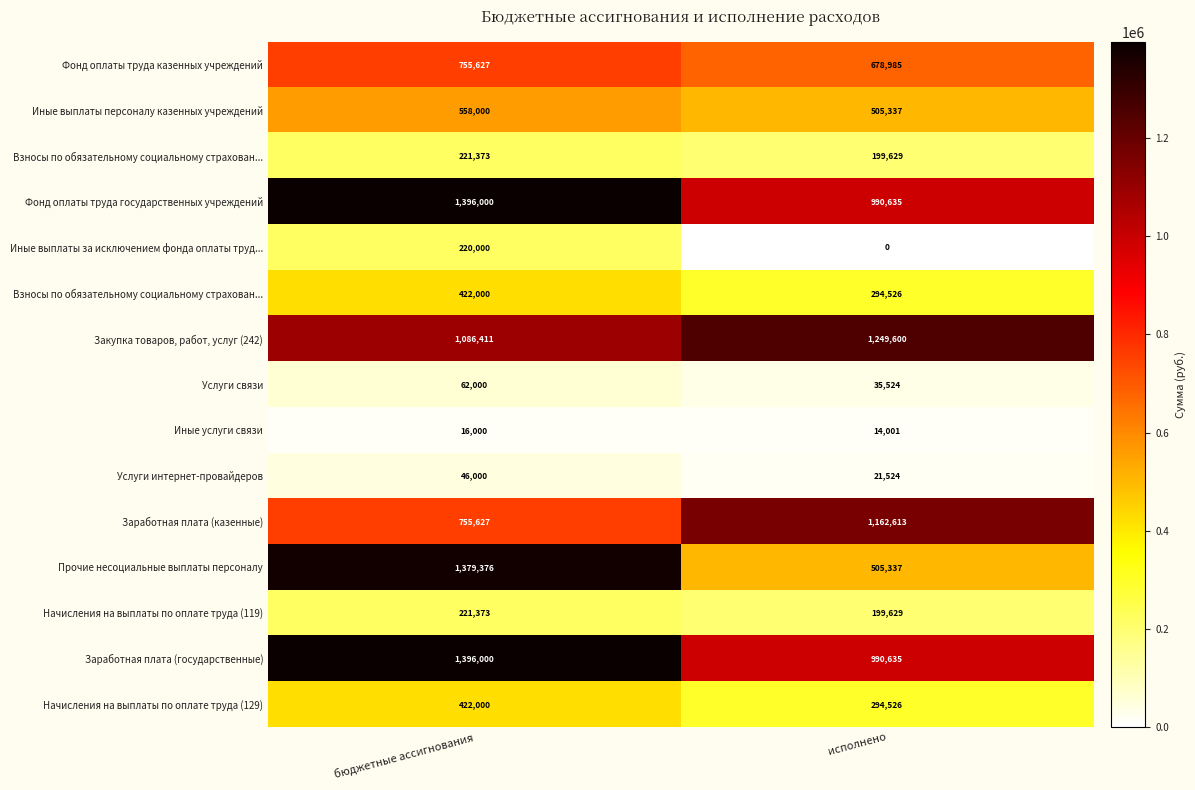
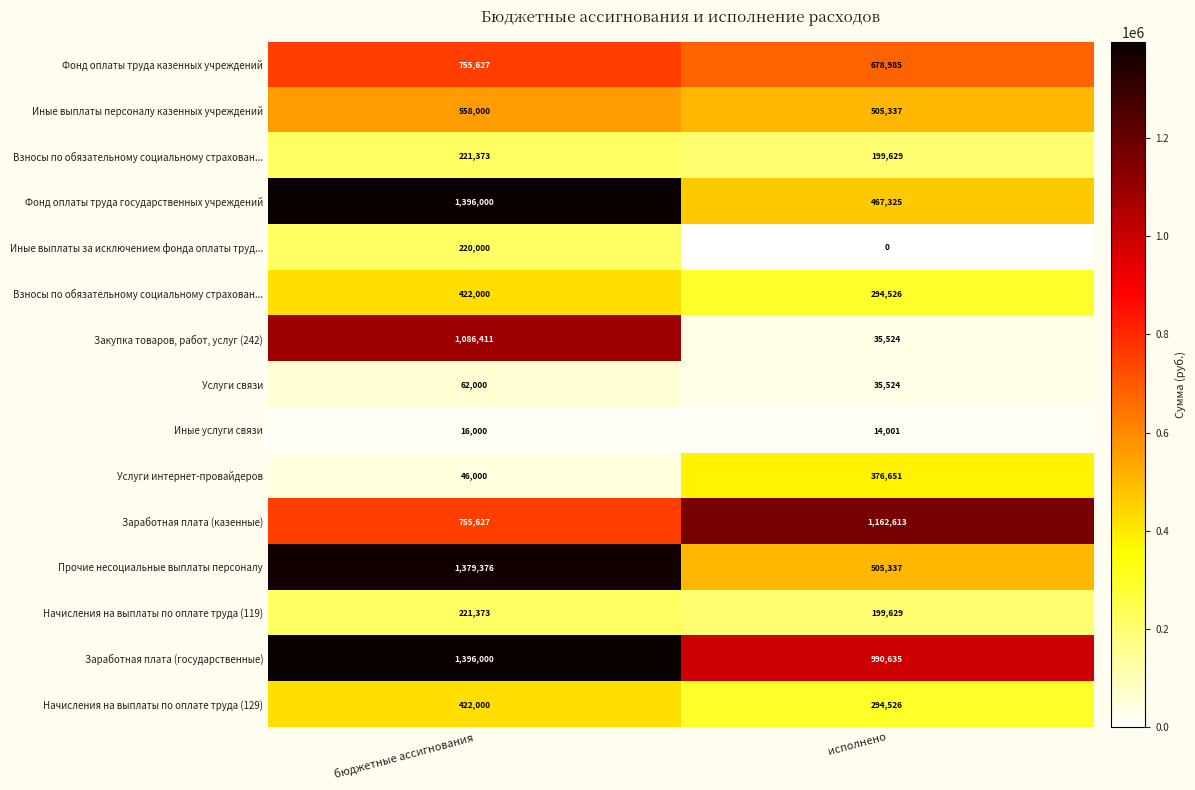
  {
    "Фонд оплаты труда казенных учреждений": {
      "бюджетные ассигнования": "755,627",
      "исполнено": "678,985"
    },
    "Иные выплаты персоналу казенных учреждений": {
      "бюджетные ассигнования": "558,000",
      "исполнено": "505,337"
    },
    "Фонд оплаты труда государственных учреждений": {
      "бюджетные ассигнования": "1,396,000",
-     "исполнено": "990,635"
+     "исполнено": "467,325"
    },
    "Иные выплаты за исключением фонда оплаты труд...": {
      "бюджетные ассигнования": "220,000",
      "исполнено": "0"
    },
    "Закупка товаров, работ, услуг (242)": {
      "бюджетные ассигнования": "1,086,411",
-     "исполнено": "1,249,600"
+     "исполнено": "35,524"
    },
    "Услуги связи": {
      "бюджетные ассигнования": "62,000",
      "исполнено": "35,524"
    },
    "Иные услуги связи": {
      "бюджетные ассигнования": "16,000",
      "исполнено": "14,001"
    },
    "Услуги интернет-провайдеров": {
      "бюджетные ассигнования": "46,000",
-     "исполнено": "21,524"
+     "исполнено": "376,651"
    },
    "Заработная плата (казенные)": {
      "бюджетные ассигнования": "755,627",
      "исполнено": "1,162,613"
    },
    "Прочие несоциальные выплаты персоналу": {
      "бюджетные ассигнования": "1,379,376",
      "исполнено": "505,337"
    },
    "Начисления на выплаты по оплате труда (119)": {
      "бюджетные ассигнования": "221,373",
      "исполнено": "199,629"
    },
    "Заработная плата (государственные)": {
      "бюджетные ассигнования": "1,396,000",
      "исполнено": "990,635"
    },
    "Начисления на выплаты по оплате труда (129)": {
      "бюджетные ассигнования": "422,000",
      "исполнено": "294,526"
    }
  }
